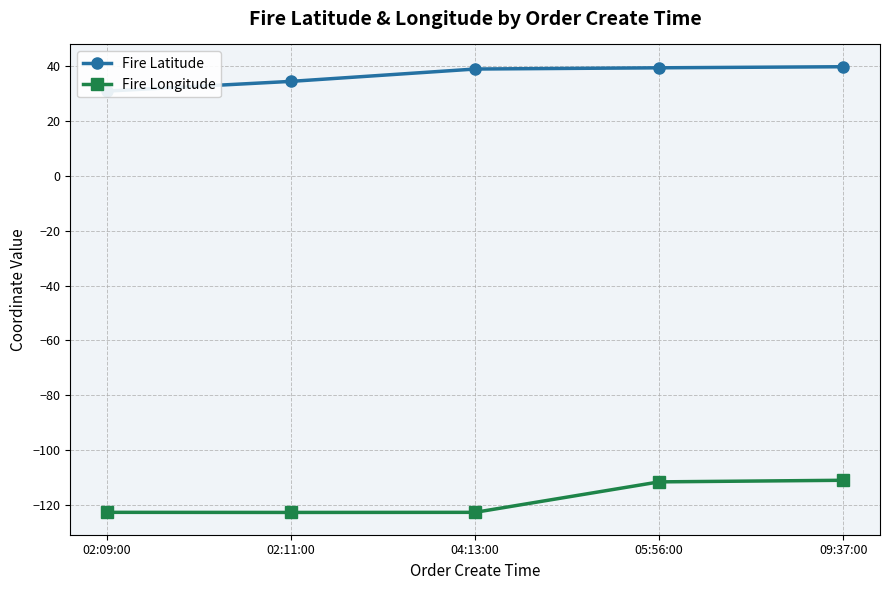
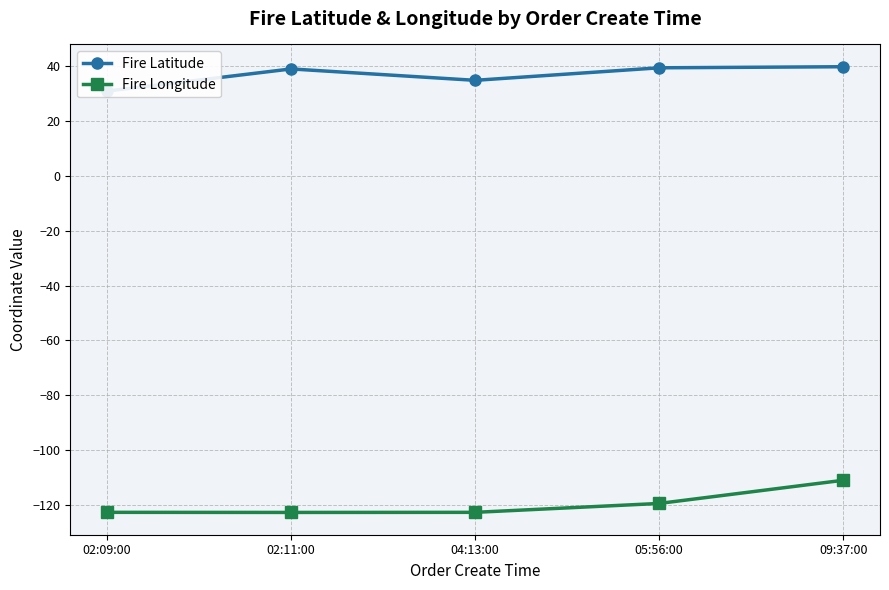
  {
    "Fire Latitude": {
-     "02:11:00": 35,
-     "04:13:00": 39,
+     "02:11:00": 39,
+     "04:13:00": 35,
      "05:56:00": 39,
      "09:37:00": 40
    },
    "Fire Longitude": {
      "02:09:00": -123,
      "02:11:00": -123,
      "04:13:00": -123,
-     "05:56:00": -112,
+     "05:56:00": -119,
      "09:37:00": -111
    }
  }
